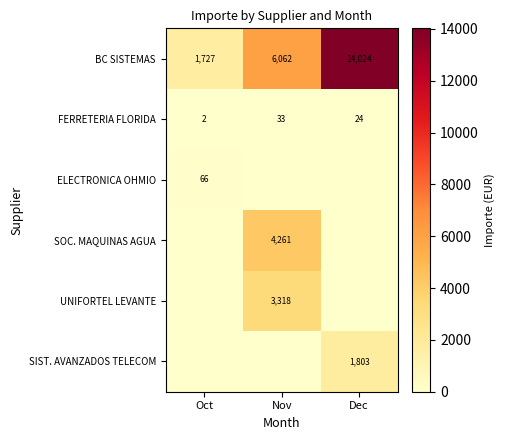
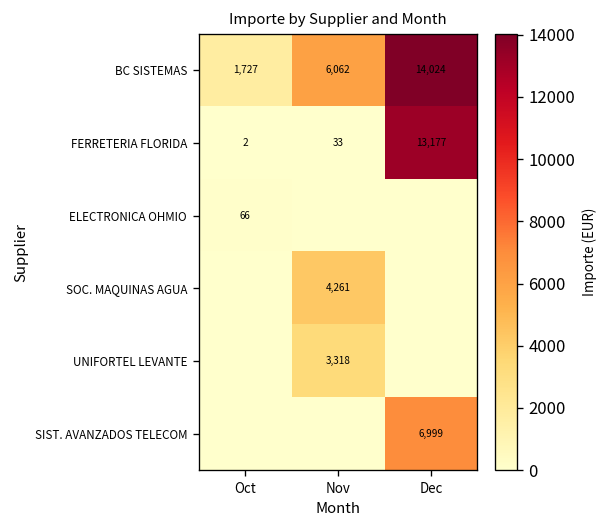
  {
    "BC SISTEMAS": {
      "Oct": "1,727",
      "Nov": "6,062",
      "Dec": "14,024"
    },
    "FERRETERIA FLORIDA": {
      "Oct": "2",
      "Nov": "33",
-     "Dec": "24"
+     "Dec": "13,177"
    },
    "ELECTRONICA OHMIO": {
      "Oct": "66"
    },
    "SOC. MAQUINAS AGUA": {
      "Nov": "4,261"
    },
    "UNIFORTEL LEVANTE": {
      "Nov": "3,318"
    },
    "SIST. AVANZADOS TELECOM": {
-     "Dec": "1,803"
+     "Dec": "6,999"
    }
  }
